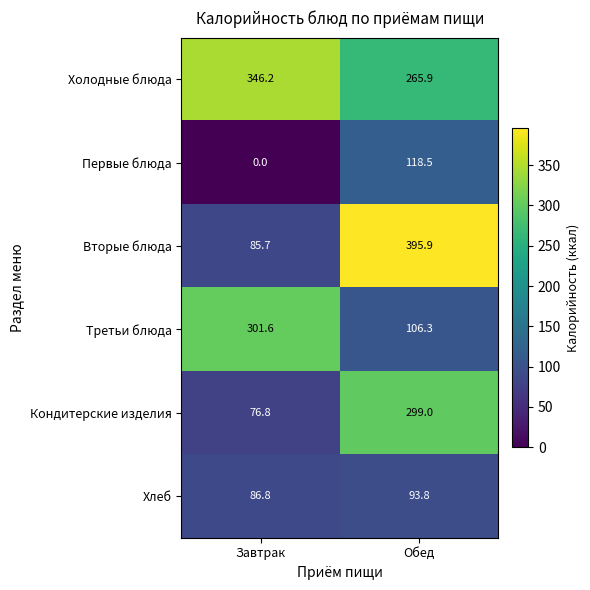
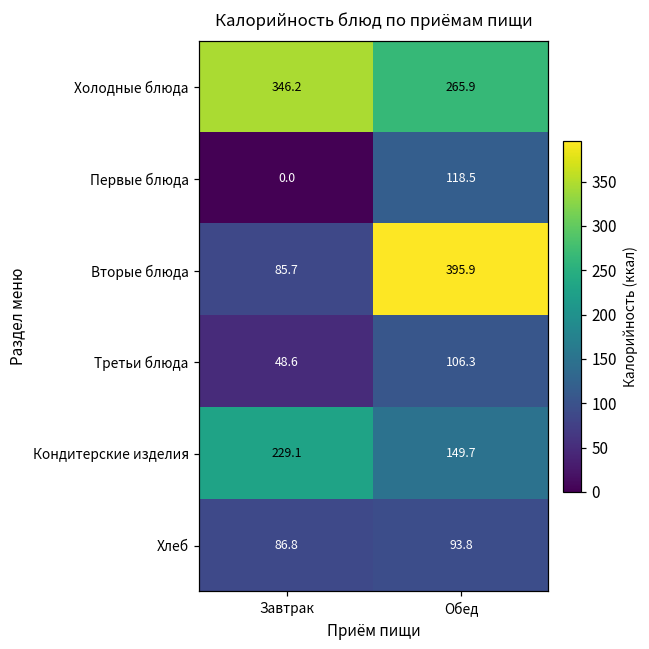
  {
    "Холодные блюда": {
      "Завтрак": 346.2,
      "Обед": 265.9
    },
    "Первые блюда": {
      "Завтрак": 0.0,
      "Обед": 118.5
    },
    "Вторые блюда": {
      "Завтрак": 85.7,
      "Обед": 395.9
    },
    "Третьи блюда": {
-     "Завтрак": 301.6,
+     "Завтрак": 48.6,
      "Обед": 106.3
    },
    "Кондитерские изделия": {
-     "Завтрак": 76.8,
-     "Обед": 299.0
+     "Завтрак": 229.1,
+     "Обед": 149.7
    },
    "Хлеб": {
      "Завтрак": 86.8,
      "Обед": 93.8
    }
  }
